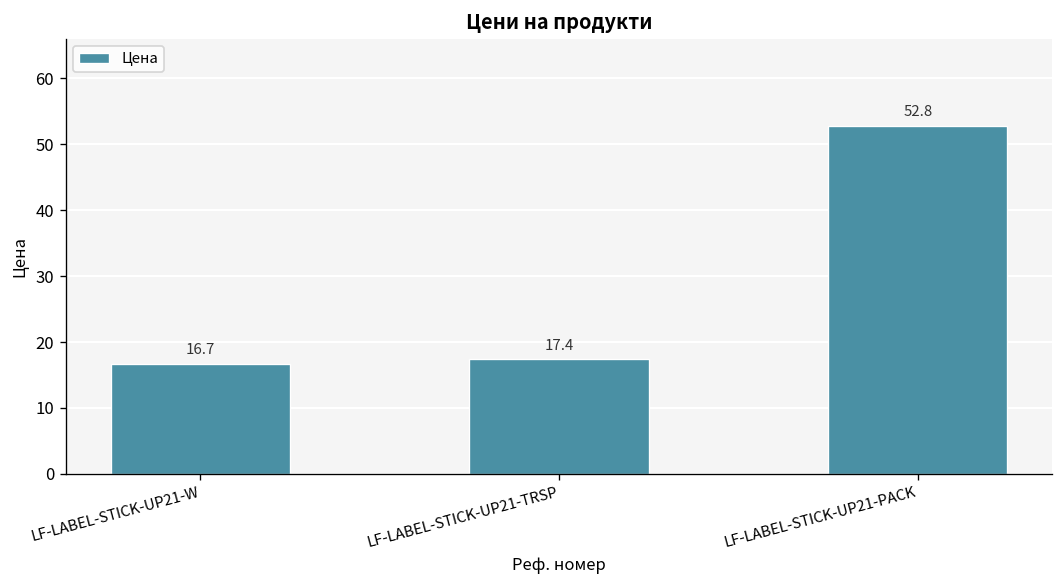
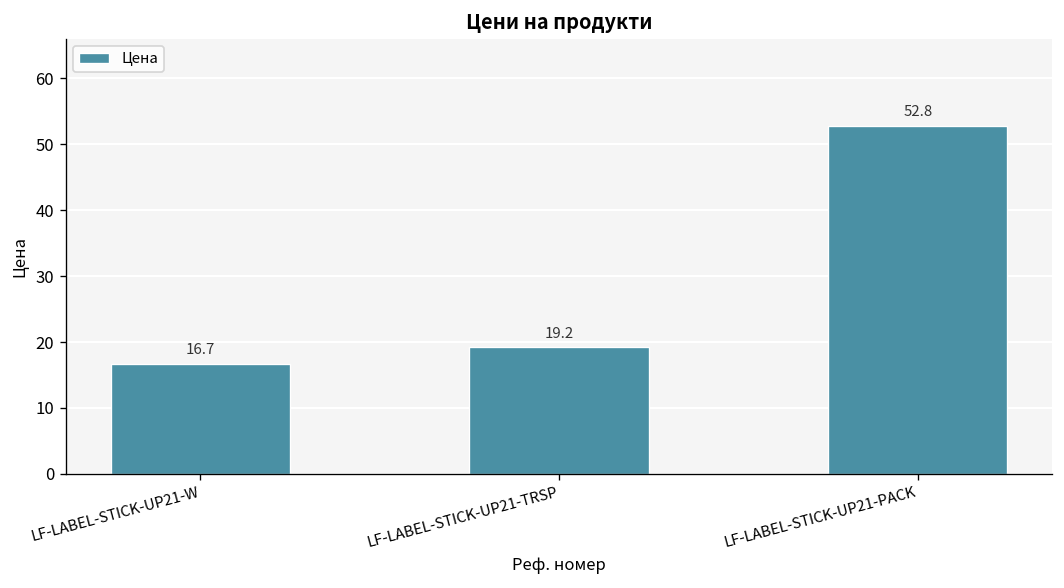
  {
    "LF-LABEL-STICK-UP21-W": 16.7,
-   "LF-LABEL-STICK-UP21-TRSP": 17.4,
+   "LF-LABEL-STICK-UP21-TRSP": 19.2,
    "LF-LABEL-STICK-UP21-PACK": 52.8
  }
